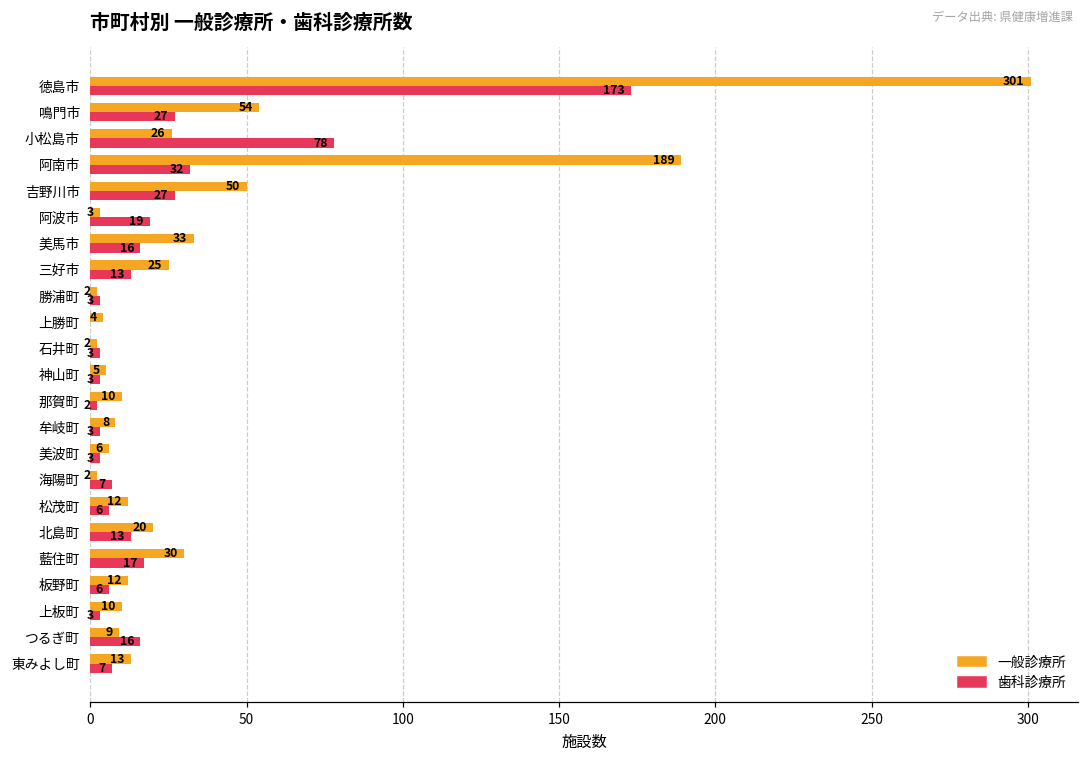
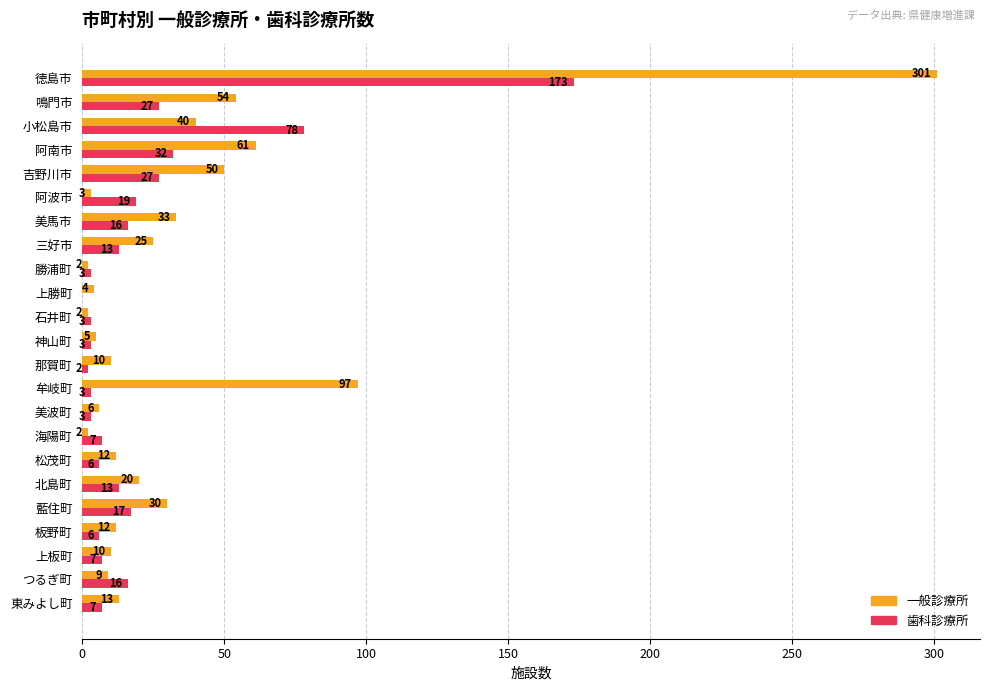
  {
    "一般診療所": {
      "徳島市": 301,
      "鳴門市": 54,
-     "小松島市": 26,
-     "阿南市": 189,
+     "小松島市": 40,
+     "阿南市": 61,
      "吉野川市": 50,
      "阿波市": 3,
      "美馬市": 33,
      "三好市": 25,
      "上勝町": 4,
      "神山町": 5,
      "那賀町": 10,
-     "牟岐町": 8,
+     "牟岐町": 97,
      "美波町": 6,
      "海陽町": 2,
      "松茂町": 12,
      "北島町": 20,
      "藍住町": 30,
      "板野町": 12,
      "上板町": 10,
      "つるぎ町": 9,
      "東みよし町": 13
    },
    "歯科診療所": {
      "徳島市": 173,
      "鳴門市": 27,
      "小松島市": 78,
      "阿南市": 32,
      "吉野川市": 27,
      "阿波市": 19,
      "美馬市": 16,
      "三好市": 13,
      "神山町": 3,
      "那賀町": 2,
      "牟岐町": 3,
      "美波町": 3,
      "海陽町": 7,
      "松茂町": 6,
      "北島町": 13,
      "藍住町": 17,
      "板野町": 6,
-     "上板町": 3,
+     "上板町": 7,
      "つるぎ町": 16,
      "東みよし町": 7
    }
  }
